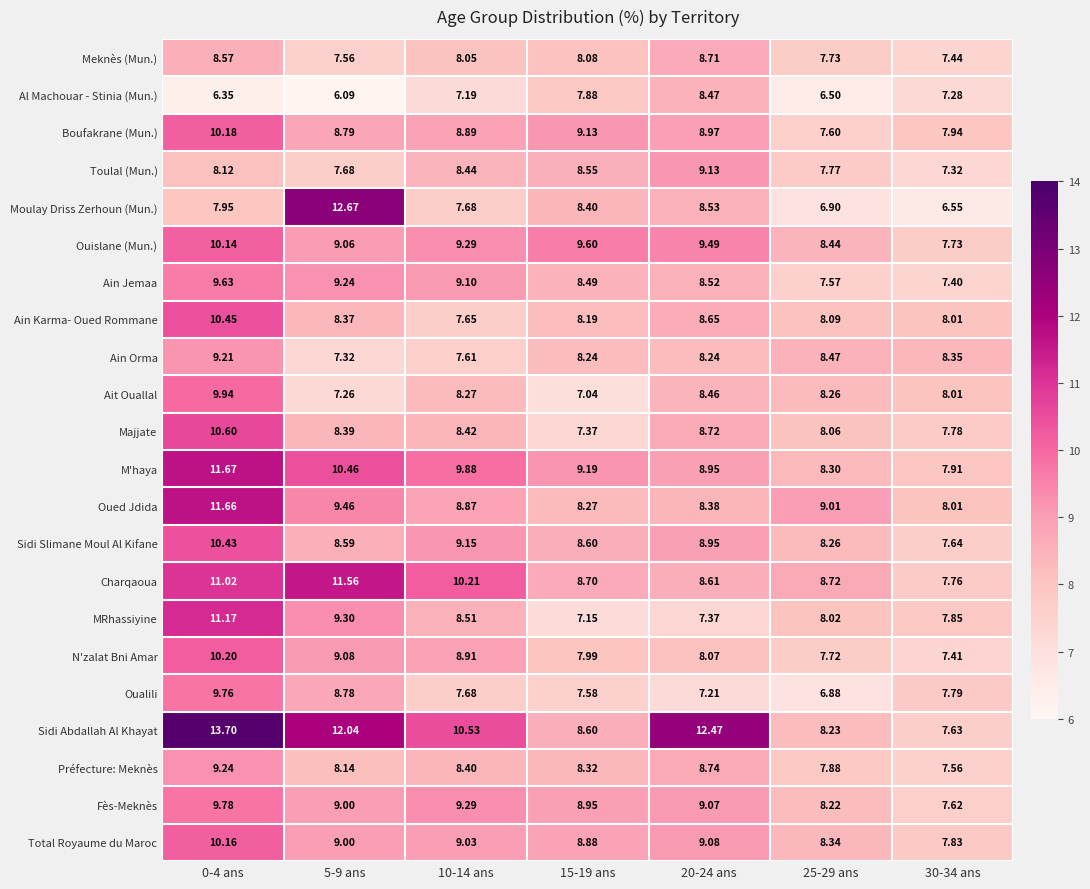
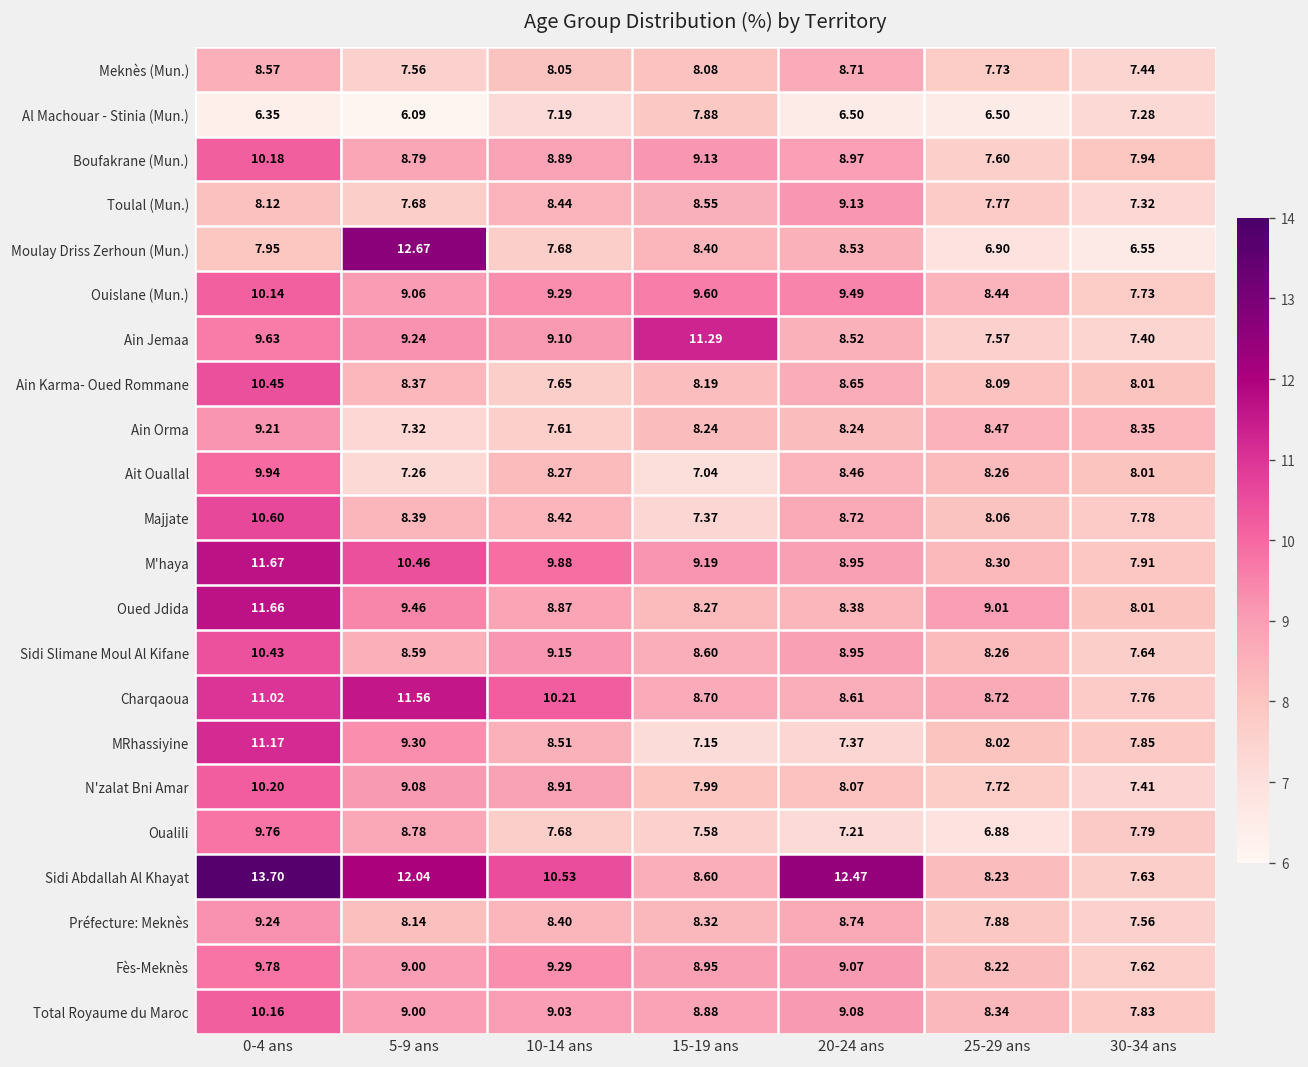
  {
    "Meknès (Mun.)": {
      "0-4 ans": 8.57,
      "5-9 ans": 7.56,
      "10-14 ans": 8.05,
      "15-19 ans": 8.08,
      "20-24 ans": 8.71,
      "25-29 ans": 7.73,
      "30-34 ans": 7.44
    },
    "Al Machouar - Stinia (Mun.)": {
      "0-4 ans": 6.35,
      "5-9 ans": 6.09,
      "10-14 ans": 7.19,
      "15-19 ans": 7.88,
-     "20-24 ans": 8.47,
+     "20-24 ans": 6.50,
      "25-29 ans": 6.50,
      "30-34 ans": 7.28
    },
    "Boufakrane (Mun.)": {
      "0-4 ans": 10.18,
      "5-9 ans": 8.79,
      "10-14 ans": 8.89,
      "15-19 ans": 9.13,
      "20-24 ans": 8.97,
      "25-29 ans": 7.60,
      "30-34 ans": 7.94
    },
    "Toulal (Mun.)": {
      "0-4 ans": 8.12,
      "5-9 ans": 7.68,
      "10-14 ans": 8.44,
      "15-19 ans": 8.55,
      "20-24 ans": 9.13,
      "25-29 ans": 7.77,
      "30-34 ans": 7.32
    },
    "Moulay Driss Zerhoun (Mun.)": {
      "0-4 ans": 7.95,
      "5-9 ans": 12.67,
      "10-14 ans": 7.68,
      "15-19 ans": 8.40,
      "20-24 ans": 8.53,
      "25-29 ans": 6.90,
      "30-34 ans": 6.55
    },
    "Ouislane (Mun.)": {
      "0-4 ans": 10.14,
      "5-9 ans": 9.06,
      "10-14 ans": 9.29,
      "15-19 ans": 9.60,
      "20-24 ans": 9.49,
      "25-29 ans": 8.44,
      "30-34 ans": 7.73
    },
    "Ain Jemaa": {
      "0-4 ans": 9.63,
      "5-9 ans": 9.24,
      "10-14 ans": 9.10,
-     "15-19 ans": 8.49,
+     "15-19 ans": 11.29,
      "20-24 ans": 8.52,
      "25-29 ans": 7.57,
      "30-34 ans": 7.40
    },
    "Ain Karma- Oued Rommane": {
      "0-4 ans": 10.45,
      "5-9 ans": 8.37,
      "10-14 ans": 7.65,
      "15-19 ans": 8.19,
      "20-24 ans": 8.65,
      "25-29 ans": 8.09,
      "30-34 ans": 8.01
    },
    "Ain Orma": {
      "0-4 ans": 9.21,
      "5-9 ans": 7.32,
      "10-14 ans": 7.61,
      "15-19 ans": 8.24,
      "20-24 ans": 8.24,
      "25-29 ans": 8.47,
      "30-34 ans": 8.35
    },
    "Ait Ouallal": {
      "0-4 ans": 9.94,
      "5-9 ans": 7.26,
      "10-14 ans": 8.27,
      "15-19 ans": 7.04,
      "20-24 ans": 8.46,
      "25-29 ans": 8.26,
      "30-34 ans": 8.01
    },
    "Majjate": {
      "0-4 ans": 10.60,
      "5-9 ans": 8.39,
      "10-14 ans": 8.42,
      "15-19 ans": 7.37,
      "20-24 ans": 8.72,
      "25-29 ans": 8.06,
      "30-34 ans": 7.78
    },
    "M'haya": {
      "0-4 ans": 11.67,
      "5-9 ans": 10.46,
      "10-14 ans": 9.88,
      "15-19 ans": 9.19,
      "20-24 ans": 8.95,
      "25-29 ans": 8.30,
      "30-34 ans": 7.91
    },
    "Oued Jdida": {
      "0-4 ans": 11.66,
      "5-9 ans": 9.46,
      "10-14 ans": 8.87,
      "15-19 ans": 8.27,
      "20-24 ans": 8.38,
      "25-29 ans": 9.01,
      "30-34 ans": 8.01
    },
    "Sidi Slimane Moul Al Kifane": {
      "0-4 ans": 10.43,
      "5-9 ans": 8.59,
      "10-14 ans": 9.15,
      "15-19 ans": 8.60,
      "20-24 ans": 8.95,
      "25-29 ans": 8.26,
      "30-34 ans": 7.64
    },
    "Charqaoua": {
      "0-4 ans": 11.02,
      "5-9 ans": 11.56,
      "10-14 ans": 10.21,
      "15-19 ans": 8.70,
      "20-24 ans": 8.61,
      "25-29 ans": 8.72,
      "30-34 ans": 7.76
    },
    "MRhassiyine": {
      "0-4 ans": 11.17,
      "5-9 ans": 9.30,
      "10-14 ans": 8.51,
      "15-19 ans": 7.15,
      "20-24 ans": 7.37,
      "25-29 ans": 8.02,
      "30-34 ans": 7.85
    },
    "N'zalat Bni Amar": {
      "0-4 ans": 10.20,
      "5-9 ans": 9.08,
      "10-14 ans": 8.91,
      "15-19 ans": 7.99,
      "20-24 ans": 8.07,
      "25-29 ans": 7.72,
      "30-34 ans": 7.41
    },
    "Oualili": {
      "0-4 ans": 9.76,
      "5-9 ans": 8.78,
      "10-14 ans": 7.68,
      "15-19 ans": 7.58,
      "20-24 ans": 7.21,
      "25-29 ans": 6.88,
      "30-34 ans": 7.79
    },
    "Sidi Abdallah Al Khayat": {
      "0-4 ans": 13.70,
      "5-9 ans": 12.04,
      "10-14 ans": 10.53,
      "15-19 ans": 8.60,
      "20-24 ans": 12.47,
      "25-29 ans": 8.23,
      "30-34 ans": 7.63
    },
    "Préfecture: Meknès": {
      "0-4 ans": 9.24,
      "5-9 ans": 8.14,
      "10-14 ans": 8.40,
      "15-19 ans": 8.32,
      "20-24 ans": 8.74,
      "25-29 ans": 7.88,
      "30-34 ans": 7.56
    },
    "Fès-Meknès": {
      "0-4 ans": 9.78,
      "5-9 ans": 9.00,
      "10-14 ans": 9.29,
      "15-19 ans": 8.95,
      "20-24 ans": 9.07,
      "25-29 ans": 8.22,
      "30-34 ans": 7.62
    },
    "Total Royaume du Maroc": {
      "0-4 ans": 10.16,
      "5-9 ans": 9.00,
      "10-14 ans": 9.03,
      "15-19 ans": 8.88,
      "20-24 ans": 9.08,
      "25-29 ans": 8.34,
      "30-34 ans": 7.83
    }
  }
